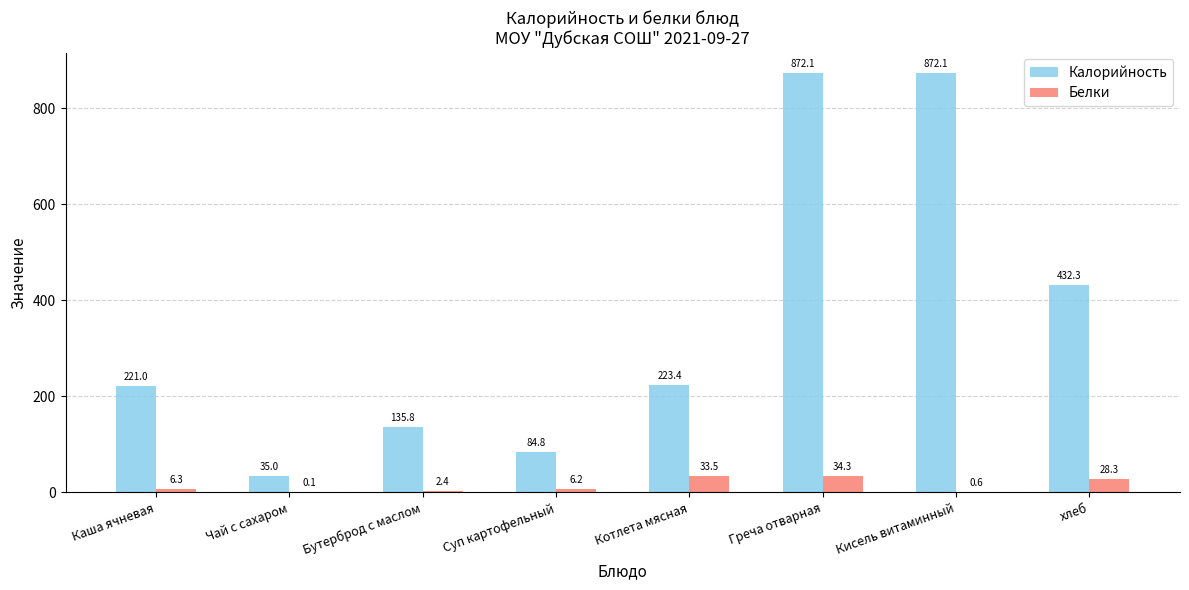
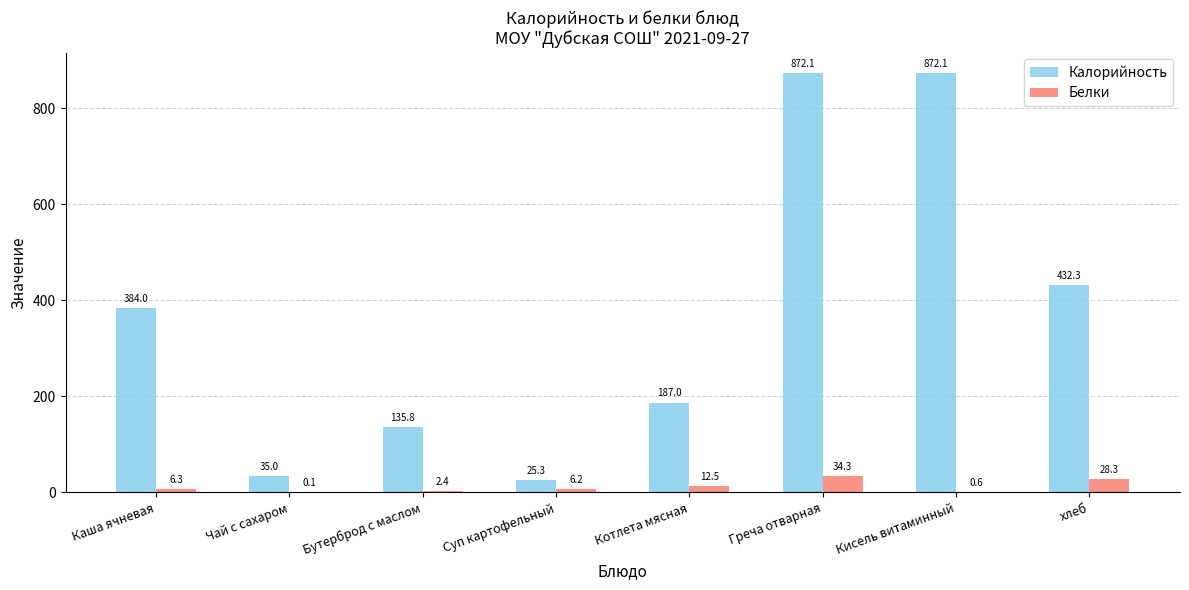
  {
    "Калорийность": {
-     "Каша ячневая": 221.0,
+     "Каша ячневая": 384.0,
      "Чай с сахаром": 35.0,
      "Бутерброд с маслом": 135.8,
-     "Суп картофельный": 84.8,
-     "Котлета мясная": 223.4,
+     "Суп картофельный": 25.3,
+     "Котлета мясная": 187.0,
      "Греча отварная": 872.1,
      "Кисель витаминный": 872.1,
      "хлеб": 432.3
    },
    "Белки": {
      "Каша ячневая": 6.3,
      "Чай с сахаром": 0.1,
      "Бутерброд с маслом": 2.4,
      "Суп картофельный": 6.2,
-     "Котлета мясная": 33.5,
+     "Котлета мясная": 12.5,
      "Греча отварная": 34.3,
      "Кисель витаминный": 0.6,
      "хлеб": 28.3
    }
  }
